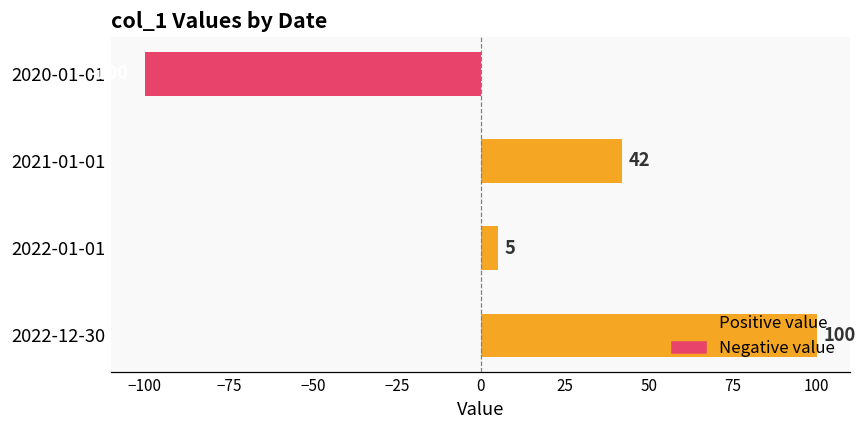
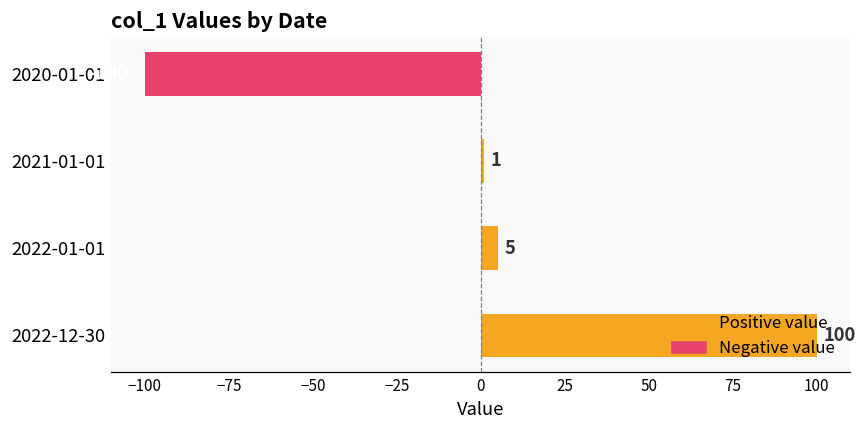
  {
-   "2021-01-01": 42,
+   "2021-01-01": 1,
    "2022-01-01": 5,
    "2022-12-30": 100
  }
